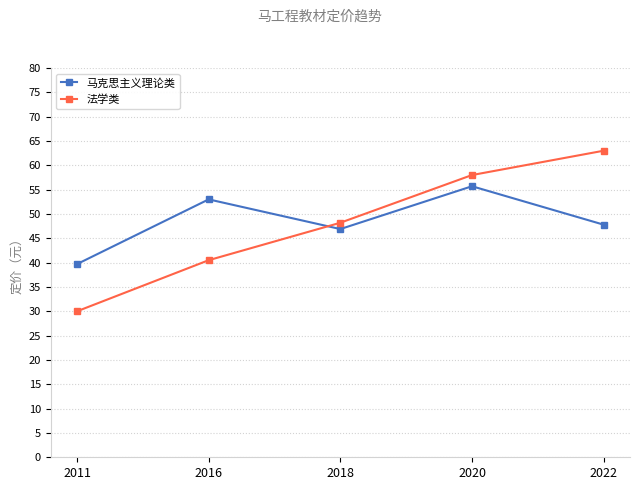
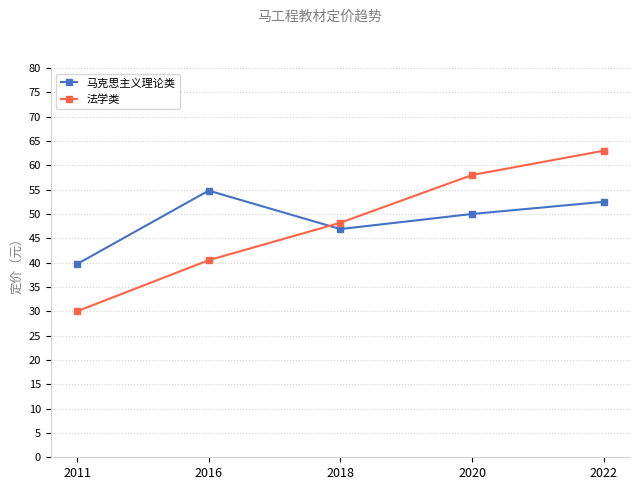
  {
    "马克思主义理论类": {
      "2011": 40,
-     "2016": 53,
+     "2016": 55,
      "2018": 47,
-     "2020": 56,
-     "2022": 48
+     "2020": 50,
+     "2022": 53
    },
    "法学类": {
      "2011": 30,
      "2016": 41,
      "2018": 48,
      "2020": 58,
      "2022": 63
    }
  }
